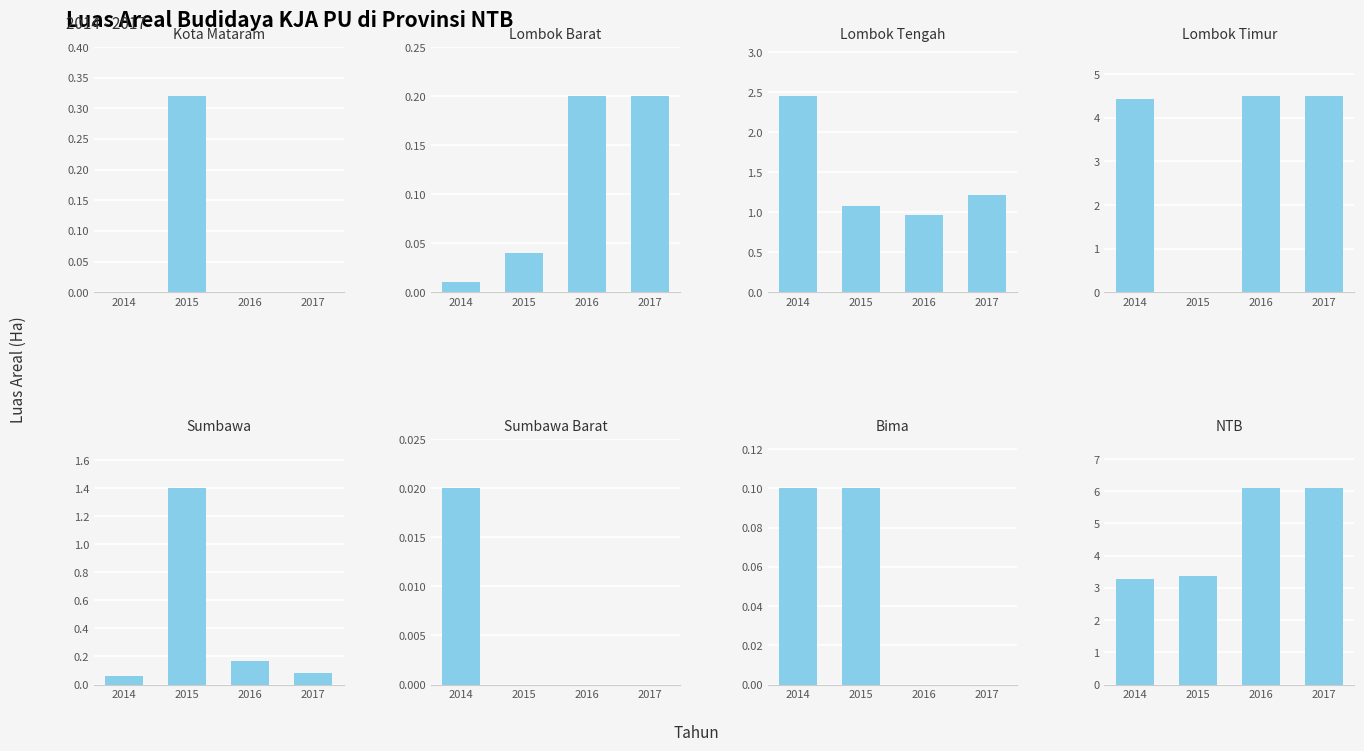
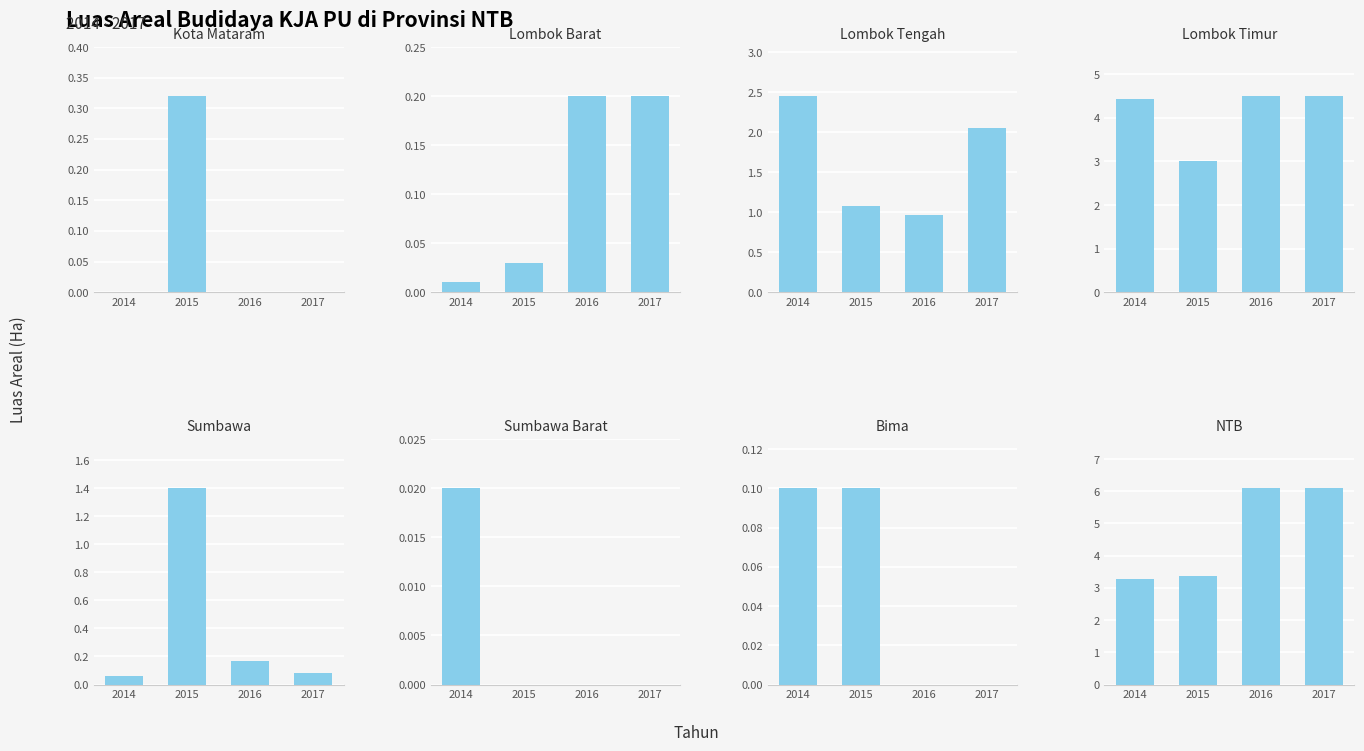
  {
    "Kota Mataram": {
      "2014": 0.00,
      "2015": 0.32,
      "2016": 0.00,
      "2017": 0.00
    },
    "Lombok Barat": {
      "2014": 0.01,
-     "2015": 0.04,
+     "2015": 0.03,
      "2016": 0.20,
      "2017": 0.20
    },
    "Lombok Tengah": {
      "2014": 2.5,
      "2015": 1.1,
      "2016": 1.0,
-     "2017": 1.2
+     "2017": 2.1
    },
    "Lombok Timur": {
      "2014": 4.4,
-     "2015": 0.0,
+     "2015": 3.0,
      "2016": 4.5,
      "2017": 4.5
    },
    "Sumbawa": {
      "2014": 0.06,
      "2015": 1.40,
      "2016": 0.17,
      "2017": 0.08
    },
    "Sumbawa Barat": {
      "2014": 0.020,
      "2015": 0.000,
      "2016": 0.000,
      "2017": 0.000
    },
    "Bima": {
      "2014": 0.100,
      "2015": 0.100,
      "2016": 0.000,
      "2017": 0.000
    },
    "NTB": {
      "2014": 3.3,
      "2015": 3.4,
      "2016": 6.1,
      "2017": 6.1
    }
  }
